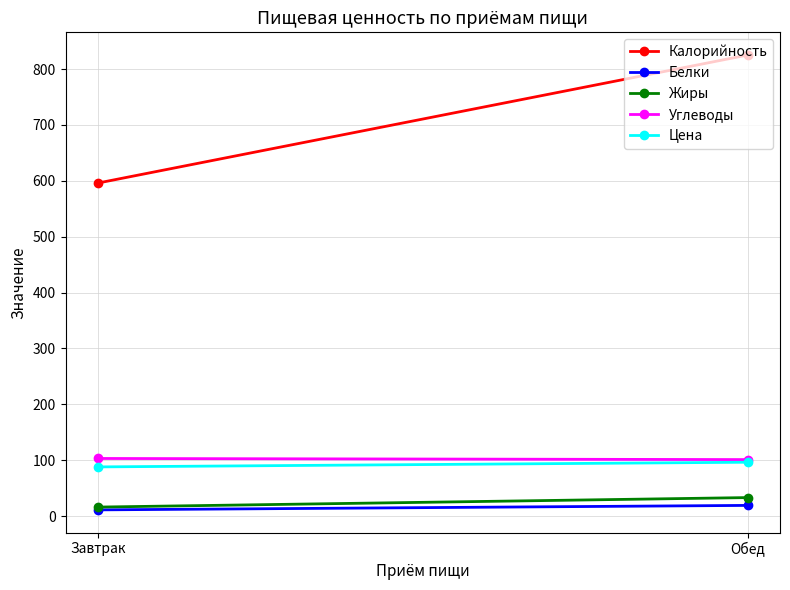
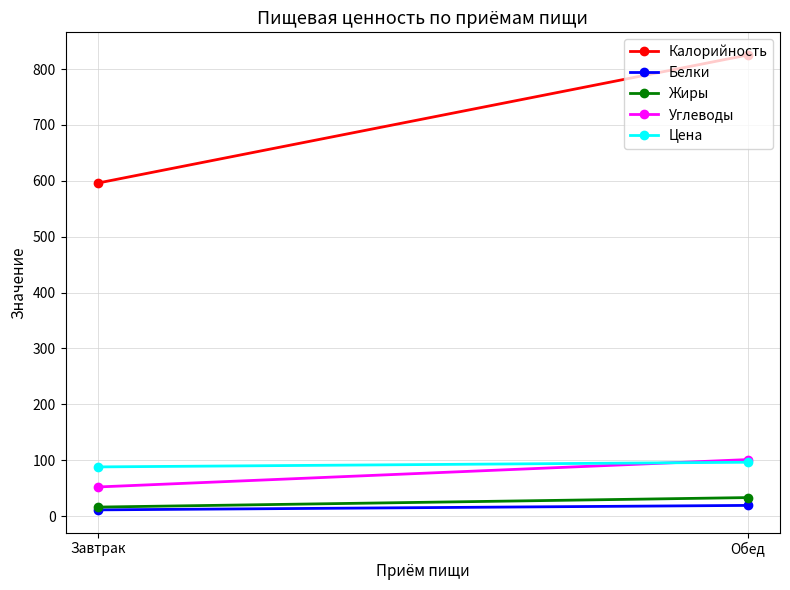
  {
    "Калорийность": {
      "Завтрак": 600
    },
    "Белки": {
      "Завтрак": 10,
      "Обед": 20
    },
    "Жиры": {
      "Завтрак": 20,
      "Обед": 30
    },
    "Углеводы": {
-     "Завтрак": 100,
+     "Завтрак": 50,
      "Обед": 100
    },
    "Цена": {
      "Завтрак": 90,
      "Обед": 100
    }
  }
